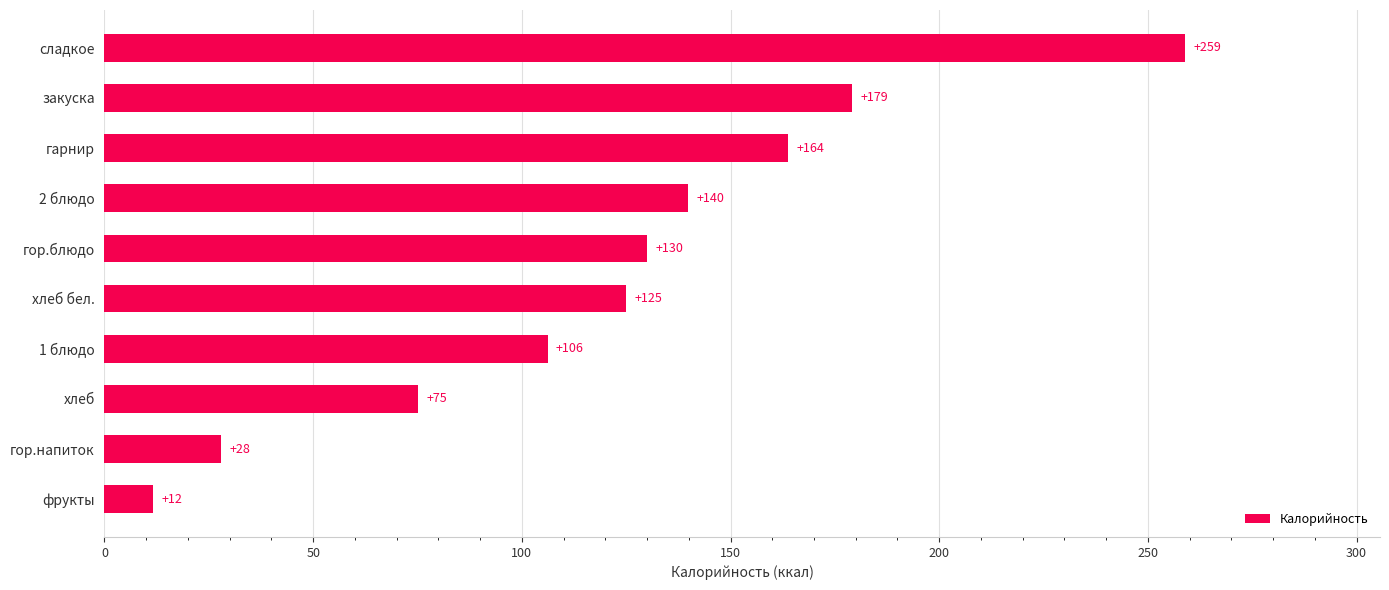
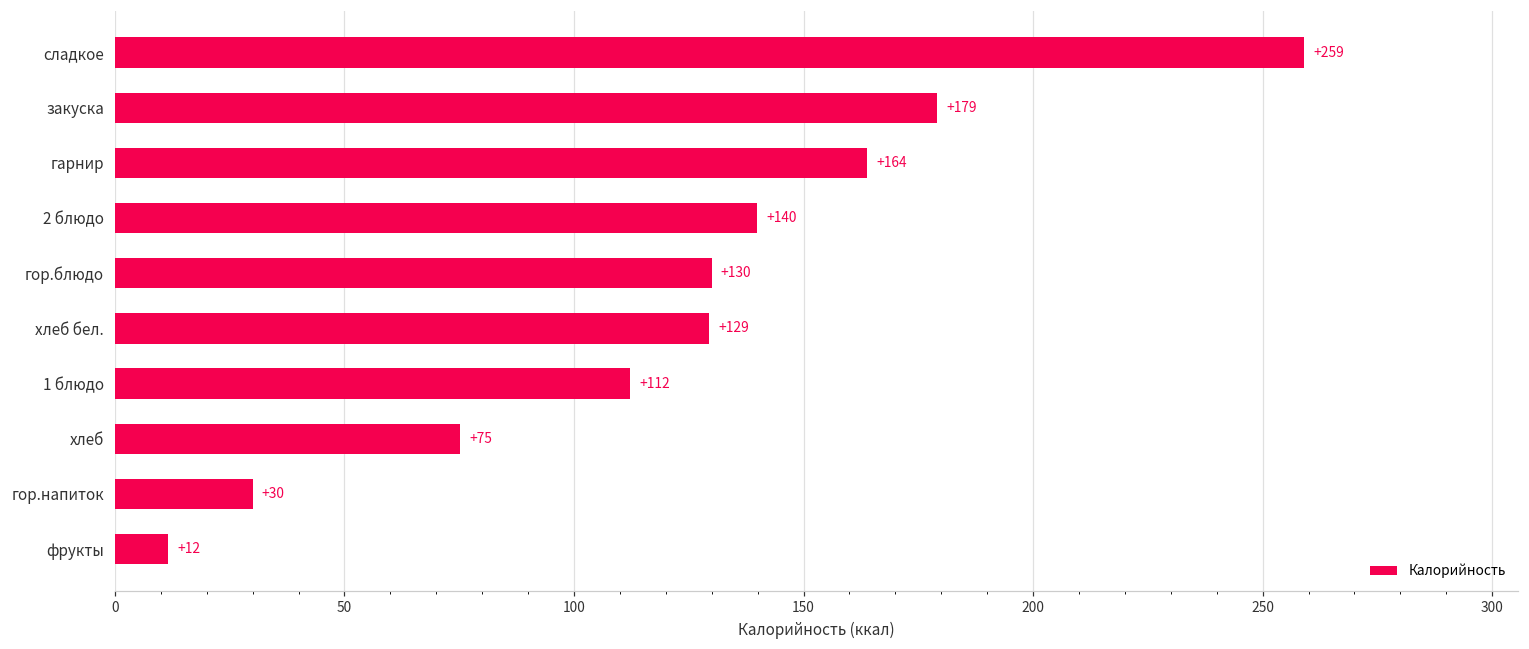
  {
    "сладкое": "+259",
    "закуска": "+179",
    "гарнир": "+164",
    "2 блюдо": "+140",
    "гор.блюдо": "+130",
-   "хлеб бел.": "+125",
-   "1 блюдо": "+106",
+   "хлеб бел.": "+129",
+   "1 блюдо": "+112",
    "хлеб": "+75",
-   "гор.напиток": "+28",
+   "гор.напиток": "+30",
    "фрукты": "+12"
  }
